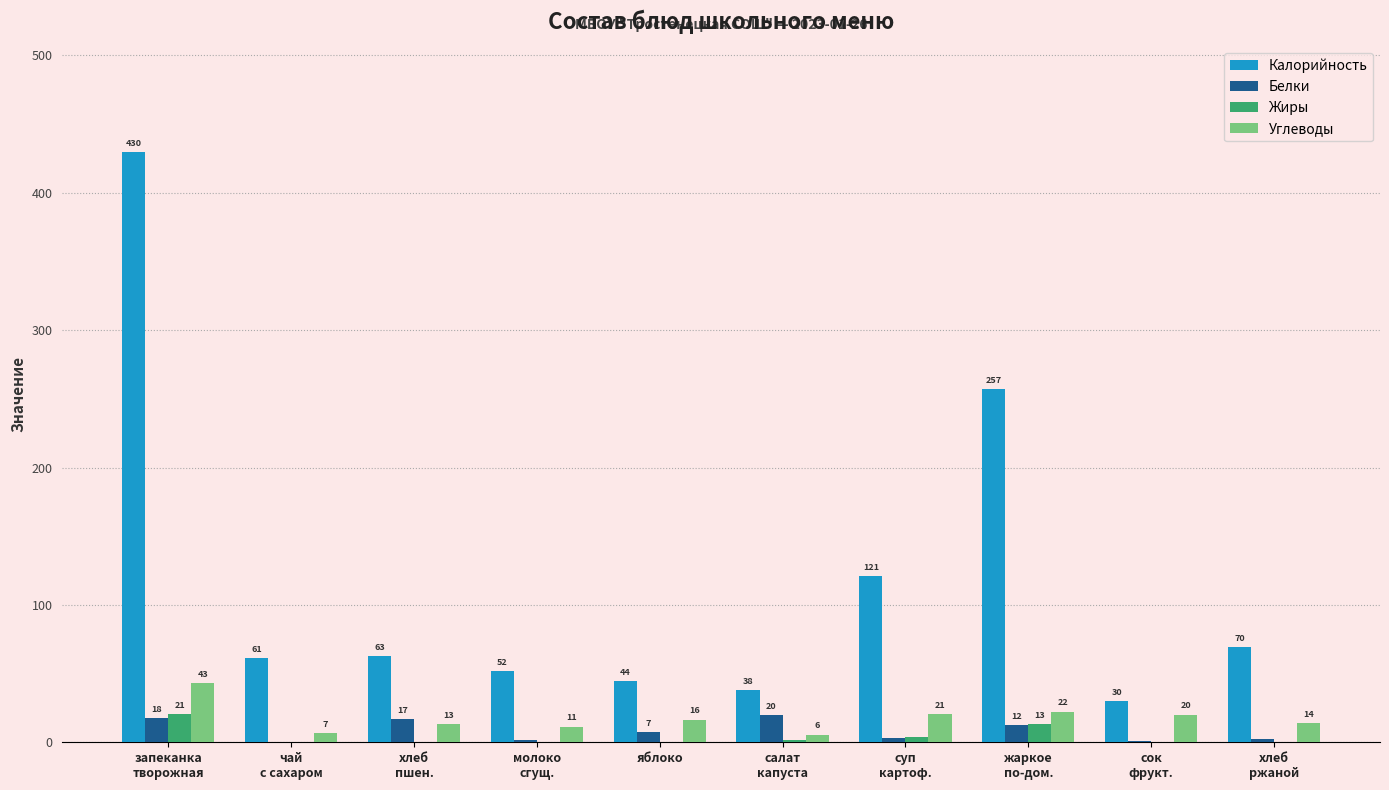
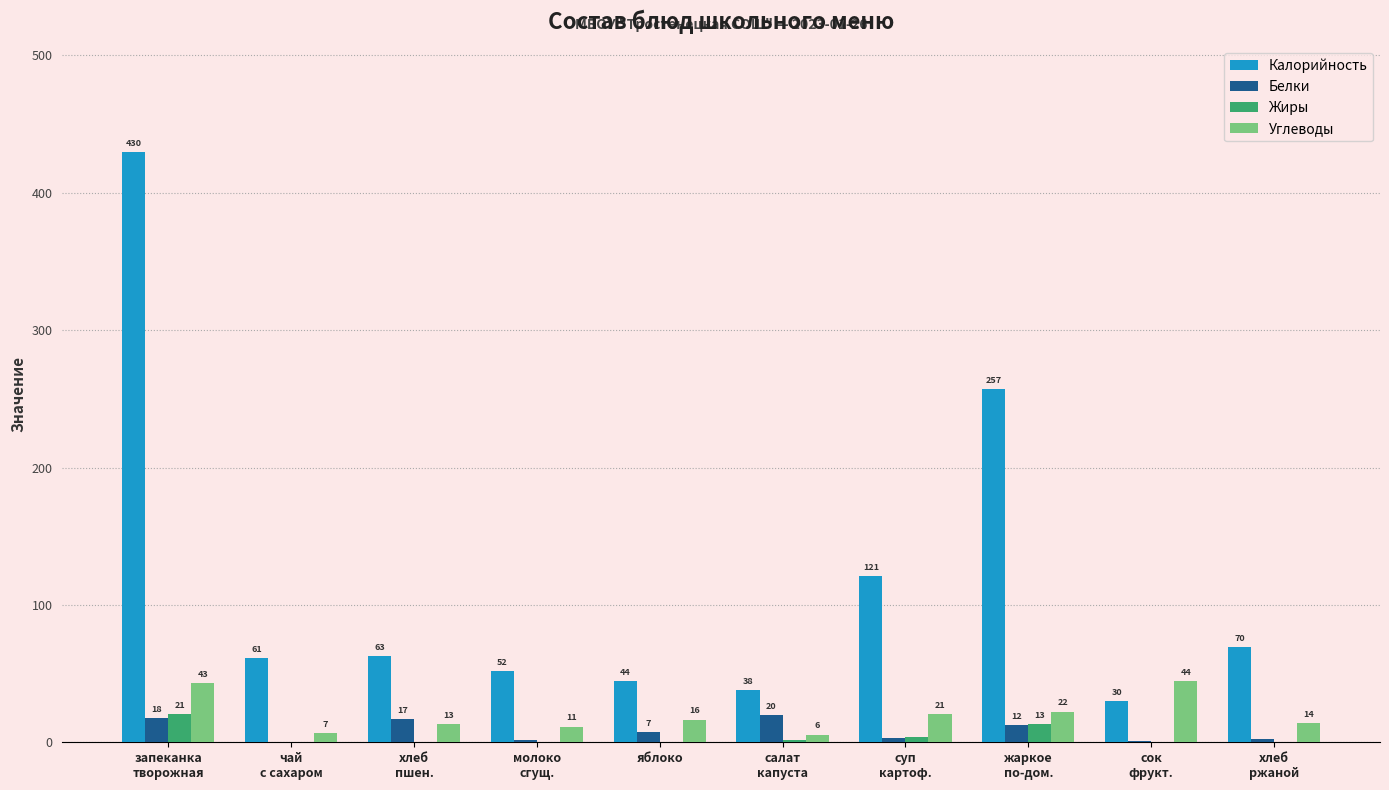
  {
    "Калорийность": {
      "запеканка творожная": 430,
      "чай с сахаром": 61,
      "хлеб пшен.": 63,
      "молоко сгущ.": 52,
      "яблоко": 44,
      "салат капуста": 38,
      "суп картоф.": 121,
      "жаркое по-дом.": 257,
      "сок фрукт.": 30,
      "хлеб ржаной": 70
    },
    "Белки": {
      "запеканка творожная": 18,
      "хлеб пшен.": 17,
      "яблоко": 7,
      "салат капуста": 20,
      "жаркое по-дом.": 12
    },
    "Жиры": {
      "запеканка творожная": 21,
      "жаркое по-дом.": 13
    },
    "Углеводы": {
      "запеканка творожная": 43,
      "чай с сахаром": 7,
      "хлеб пшен.": 13,
      "молоко сгущ.": 11,
      "яблоко": 16,
      "салат капуста": 6,
      "суп картоф.": 21,
      "жаркое по-дом.": 22,
-     "сок фрукт.": 20,
+     "сок фрукт.": 44,
      "хлеб ржаной": 14
    }
  }
